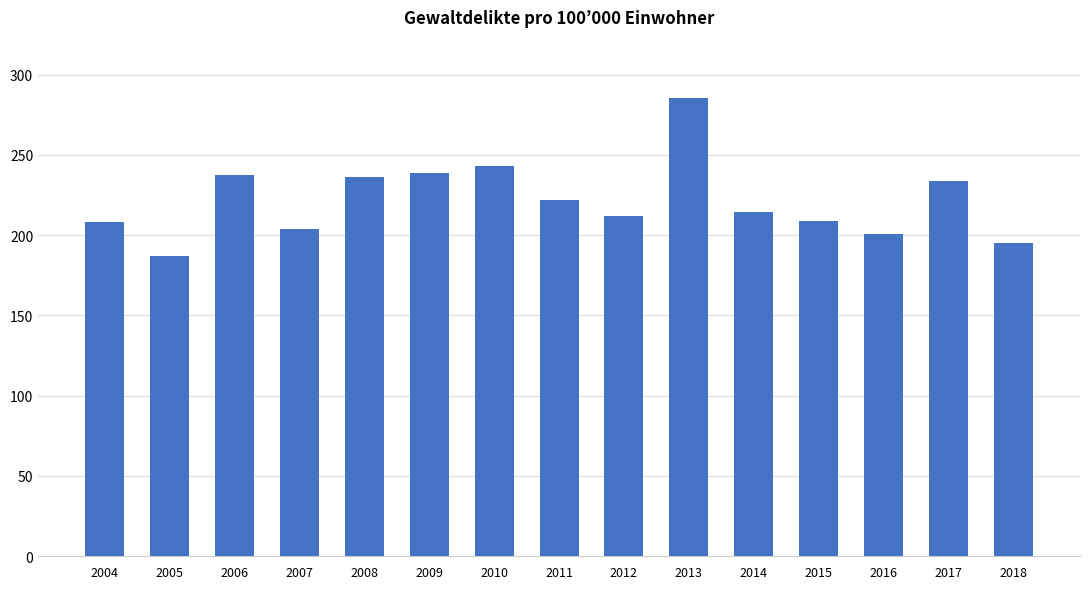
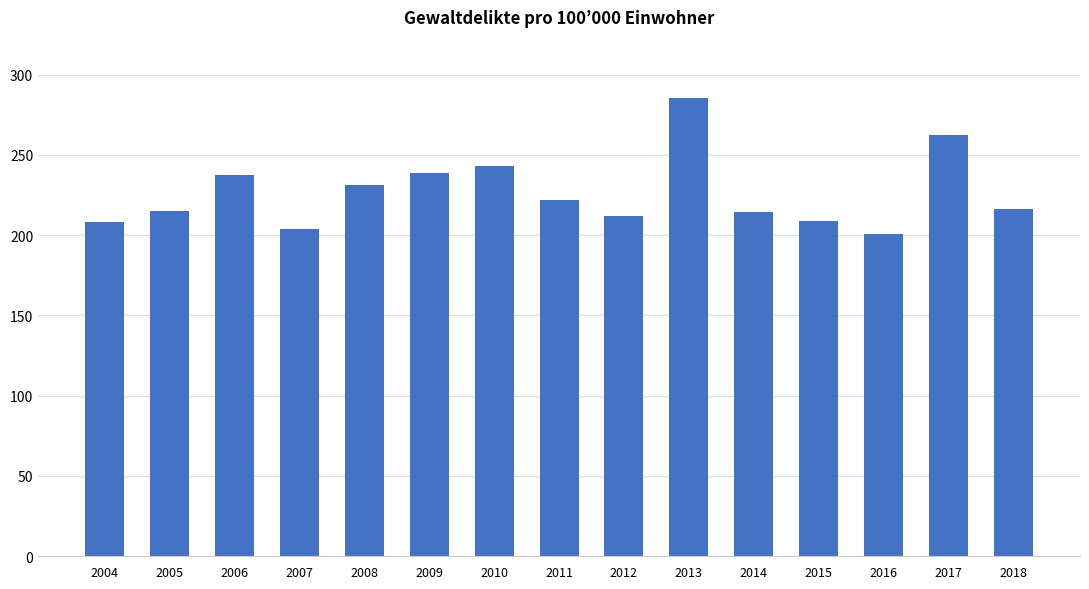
  {
    "2004": 208,
-   "2005": 187,
+   "2005": 215,
    "2006": 237,
    "2007": 204,
-   "2008": 236,
+   "2008": 231,
    "2009": 239,
    "2010": 243,
    "2011": 222,
    "2012": 212,
    "2013": 285,
    "2014": 214,
    "2015": 209,
    "2016": 201,
-   "2017": 234,
-   "2018": 195
+   "2017": 263,
+   "2018": 216
  }
